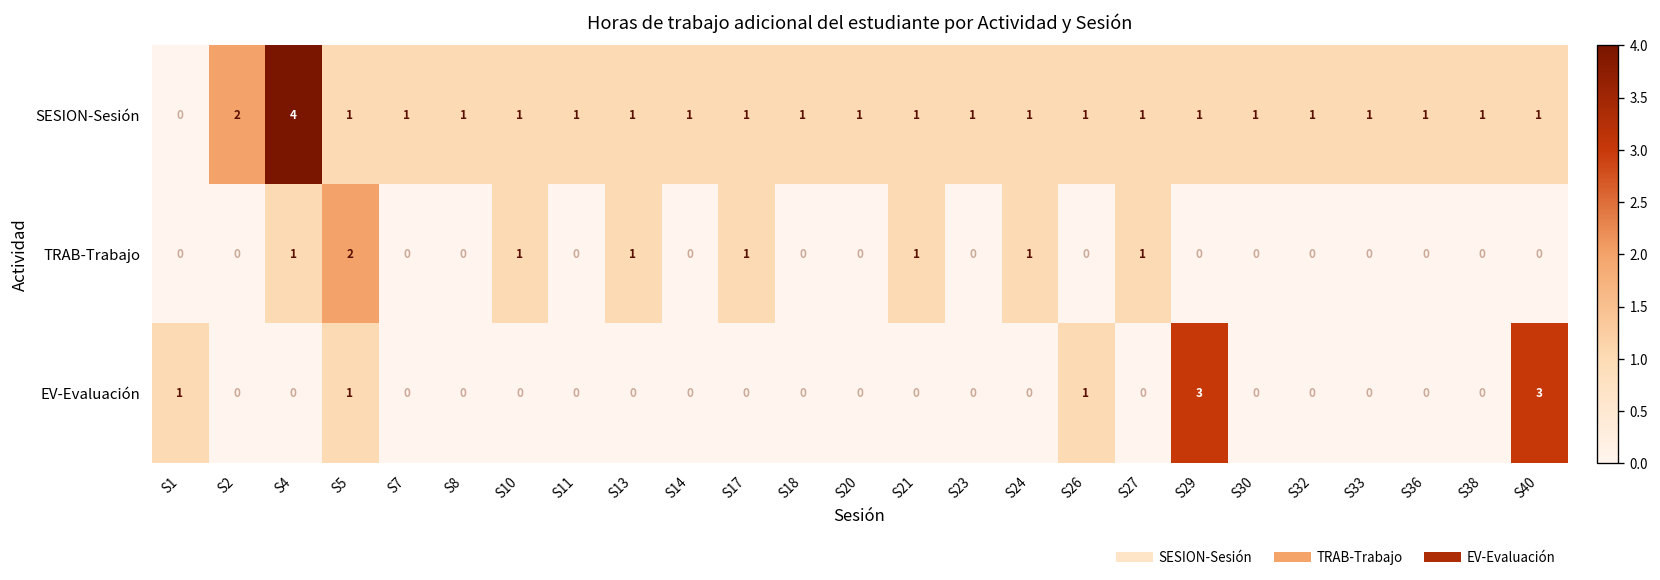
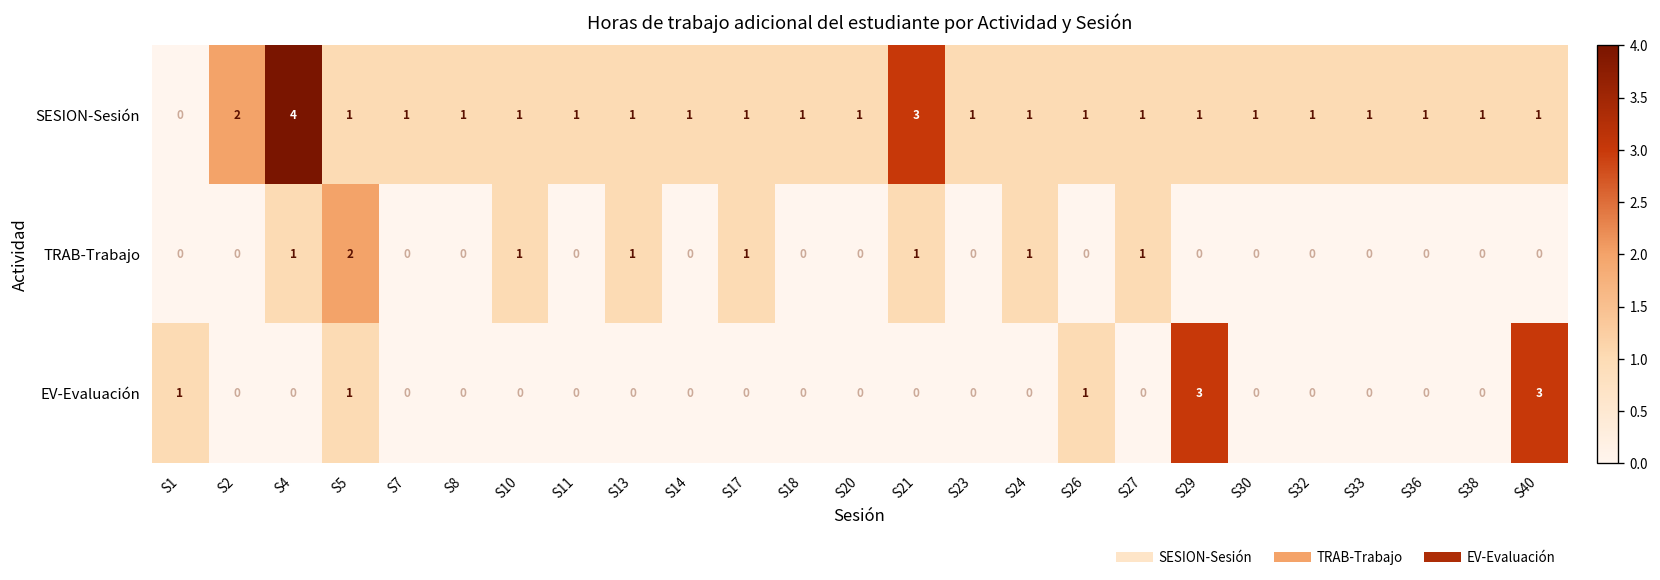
  {
    "SESION-Sesión": {
      "S1": 0,
      "S2": 2,
      "S4": 4,
      "S5": 1,
      "S7": 1,
      "S8": 1,
      "S10": 1,
      "S11": 1,
      "S13": 1,
      "S14": 1,
      "S17": 1,
      "S18": 1,
      "S20": 1,
-     "S21": 1,
+     "S21": 3,
      "S23": 1,
      "S24": 1,
      "S26": 1,
      "S27": 1,
      "S29": 1,
      "S30": 1,
      "S32": 1,
      "S33": 1,
      "S36": 1,
      "S38": 1,
      "S40": 1
    },
    "TRAB-Trabajo": {
      "S1": 0,
      "S2": 0,
      "S4": 1,
      "S5": 2,
      "S7": 0,
      "S8": 0,
      "S10": 1,
      "S11": 0,
      "S13": 1,
      "S14": 0,
      "S17": 1,
      "S18": 0,
      "S20": 0,
      "S21": 1,
      "S23": 0,
      "S24": 1,
      "S26": 0,
      "S27": 1,
      "S29": 0,
      "S30": 0,
      "S32": 0,
      "S33": 0,
      "S36": 0,
      "S38": 0,
      "S40": 0
    },
    "EV-Evaluación": {
      "S1": 1,
      "S2": 0,
      "S4": 0,
      "S5": 1,
      "S7": 0,
      "S8": 0,
      "S10": 0,
      "S11": 0,
      "S13": 0,
      "S14": 0,
      "S17": 0,
      "S18": 0,
      "S20": 0,
      "S21": 0,
      "S23": 0,
      "S24": 0,
      "S26": 1,
      "S27": 0,
      "S29": 3,
      "S30": 0,
      "S32": 0,
      "S33": 0,
      "S36": 0,
      "S38": 0,
      "S40": 3
    }
  }
